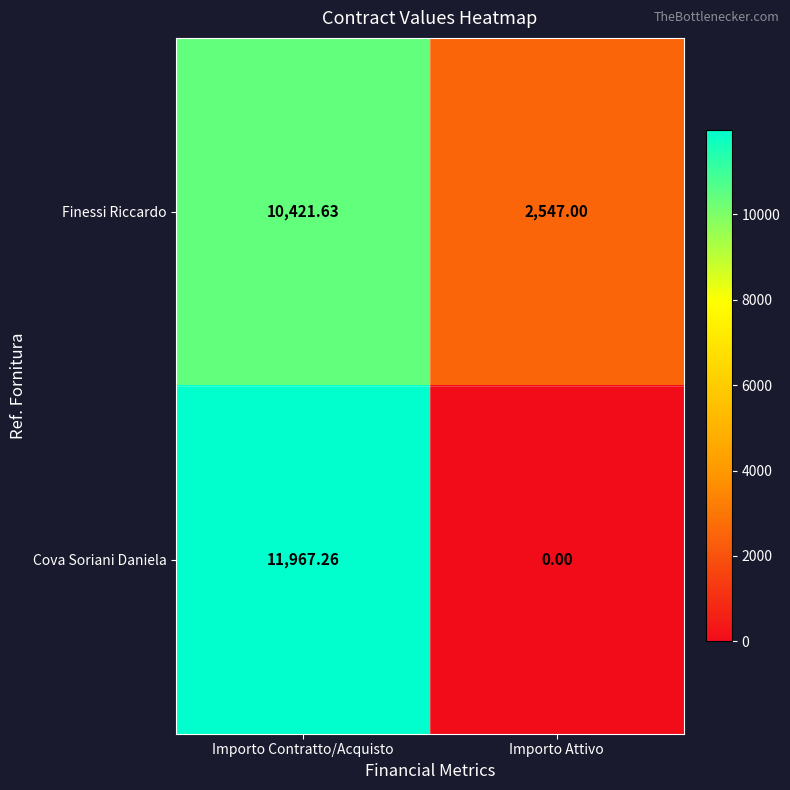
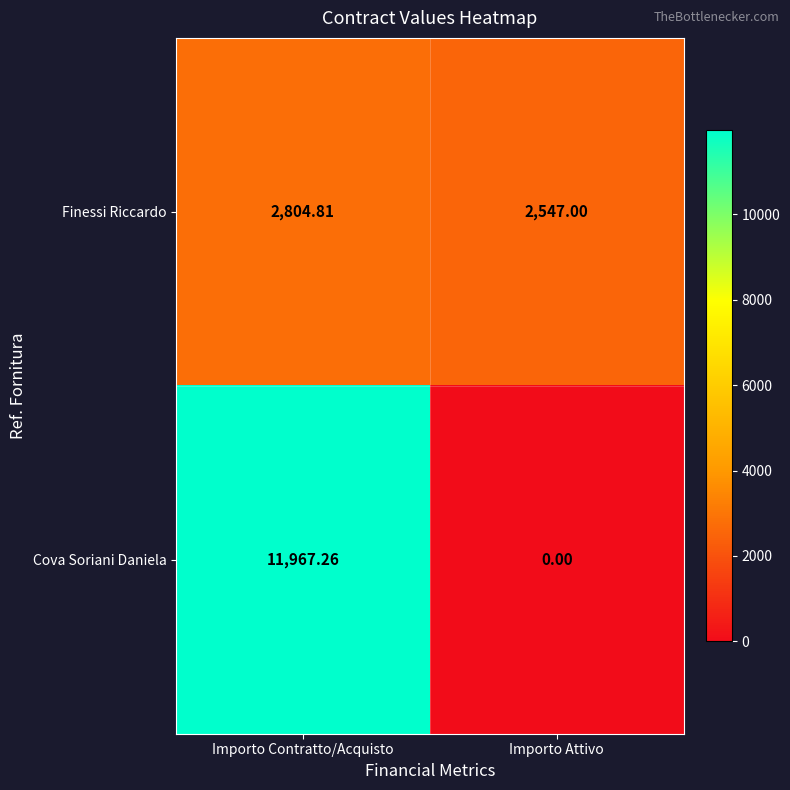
  {
    "Finessi Riccardo": {
-     "Importo Contratto/Acquisto": "10,421.63",
+     "Importo Contratto/Acquisto": "2,804.81",
      "Importo Attivo": "2,547.00"
    },
    "Cova Soriani Daniela": {
      "Importo Contratto/Acquisto": "11,967.26",
      "Importo Attivo": "0.00"
    }
  }
